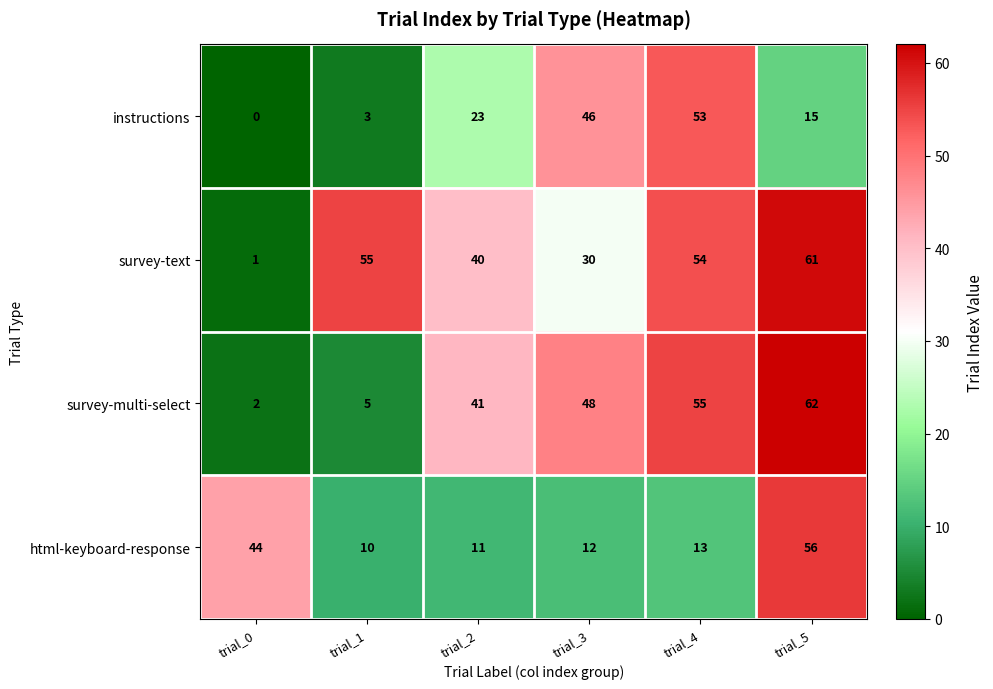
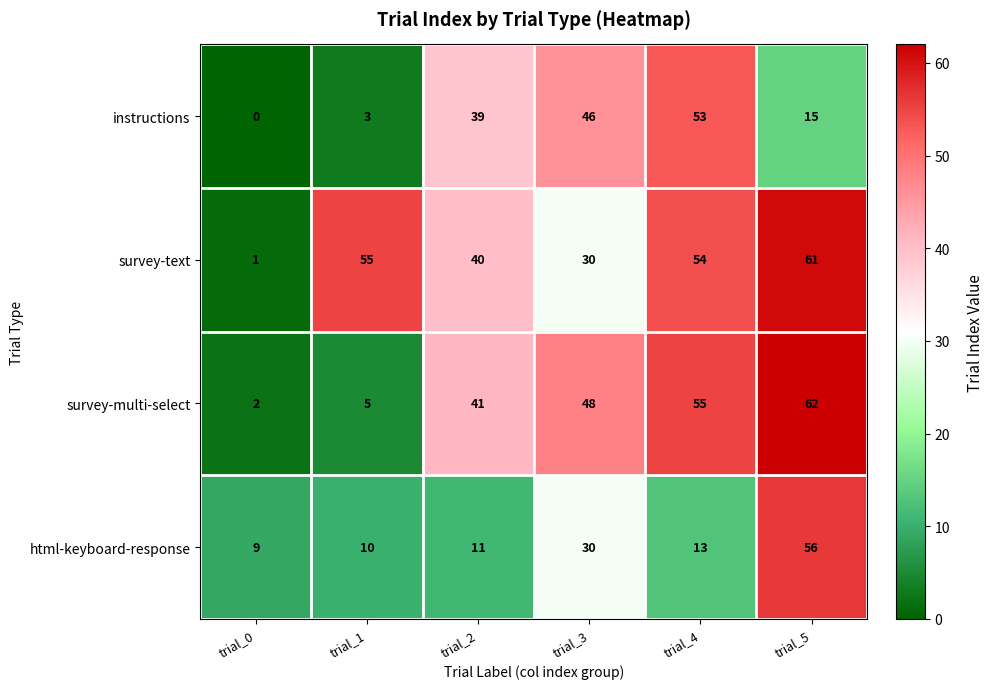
  {
    "instructions": {
      "trial_0": 0,
      "trial_1": 3,
-     "trial_2": 23,
+     "trial_2": 39,
      "trial_3": 46,
      "trial_4": 53,
      "trial_5": 15
    },
    "survey-text": {
      "trial_0": 1,
      "trial_1": 55,
      "trial_2": 40,
      "trial_3": 30,
      "trial_4": 54,
      "trial_5": 61
    },
    "survey-multi-select": {
      "trial_0": 2,
      "trial_1": 5,
      "trial_2": 41,
      "trial_3": 48,
      "trial_4": 55,
      "trial_5": 62
    },
    "html-keyboard-response": {
-     "trial_0": 44,
+     "trial_0": 9,
      "trial_1": 10,
      "trial_2": 11,
-     "trial_3": 12,
+     "trial_3": 30,
      "trial_4": 13,
      "trial_5": 56
    }
  }
